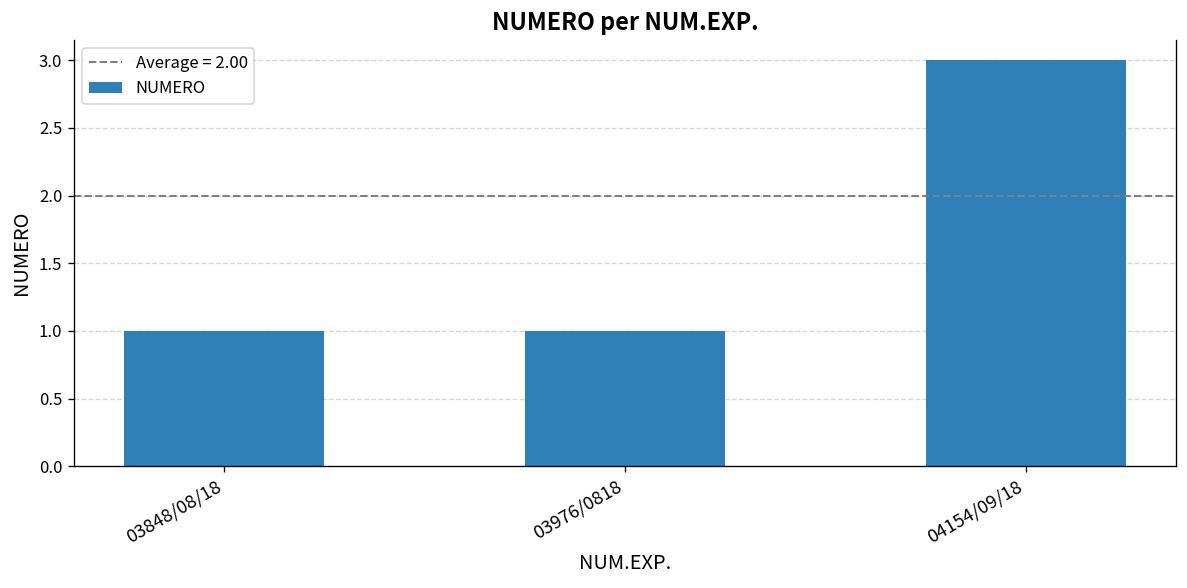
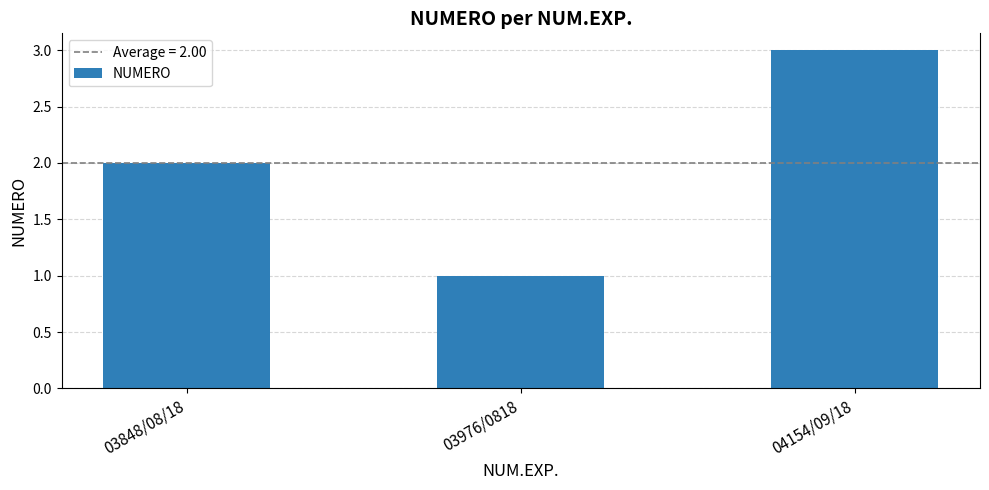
  {
-   "03848/08/18": 1,
+   "03848/08/18": 2,
    "03976/0818": 1,
    "04154/09/18": 3
  }
